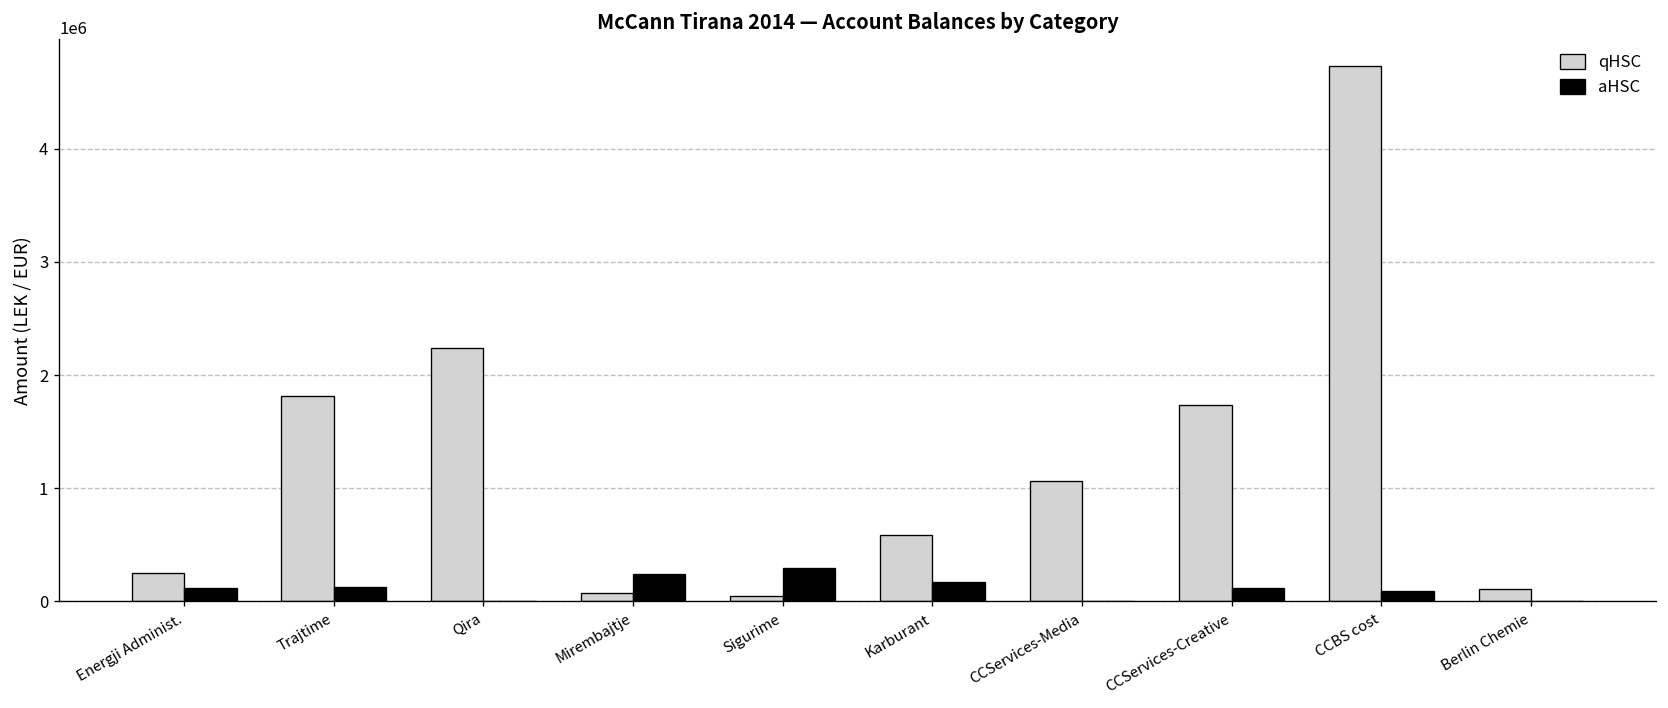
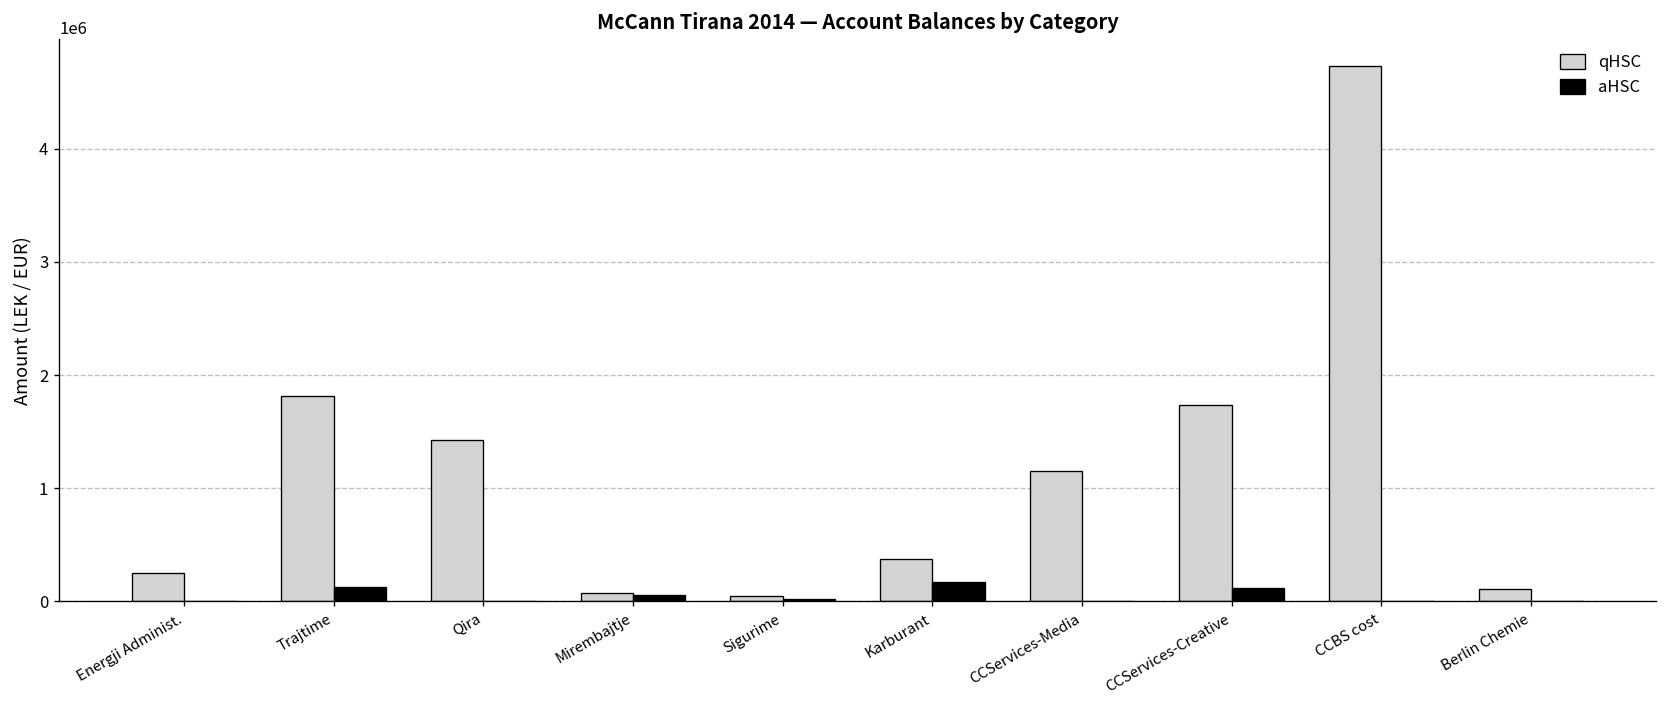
  {
    "qHSC": {
      "Energji Administ.": 300000,
      "Trajtime": 1800000,
-     "Qira": 2200000,
+     "Qira": 1400000,
      "Mirembajtje": 100000,
      "Sigurime": 0,
-     "Karburant": 600000,
-     "CCServices-Media": 1060000,
+     "Karburant": 400000,
+     "CCServices-Media": 1150000,
      "CCServices-Creative": 1700000,
      "CCBS cost": 4700000,
      "Berlin Chemie": 100000
    },
    "aHSC": {
-     "Energji Administ.": 100000,
+     "Energji Administ.": 0,
      "Trajtime": 100000,
      "Qira": 0,
-     "Mirembajtje": 200000,
-     "Sigurime": 300000,
+     "Mirembajtje": 100000,
+     "Sigurime": 0,
      "Karburant": 200000,
      "CCServices-Media": 0,
      "CCServices-Creative": 100000,
-     "CCBS cost": 100000,
+     "CCBS cost": 0,
      "Berlin Chemie": 0
    }
  }
